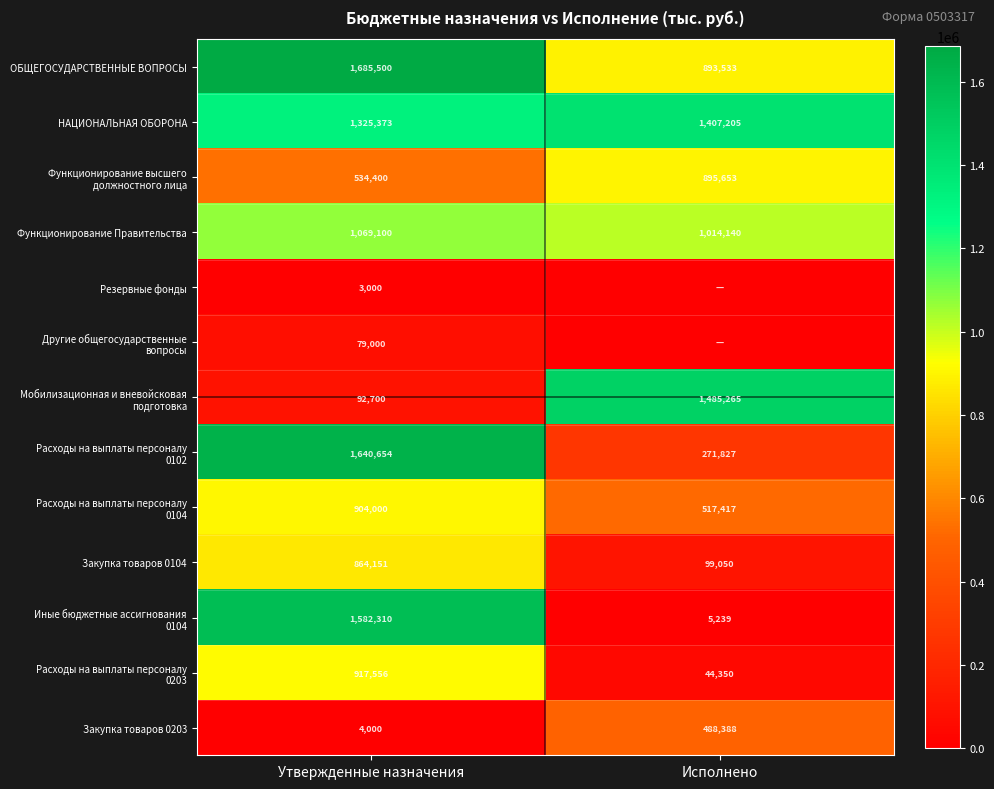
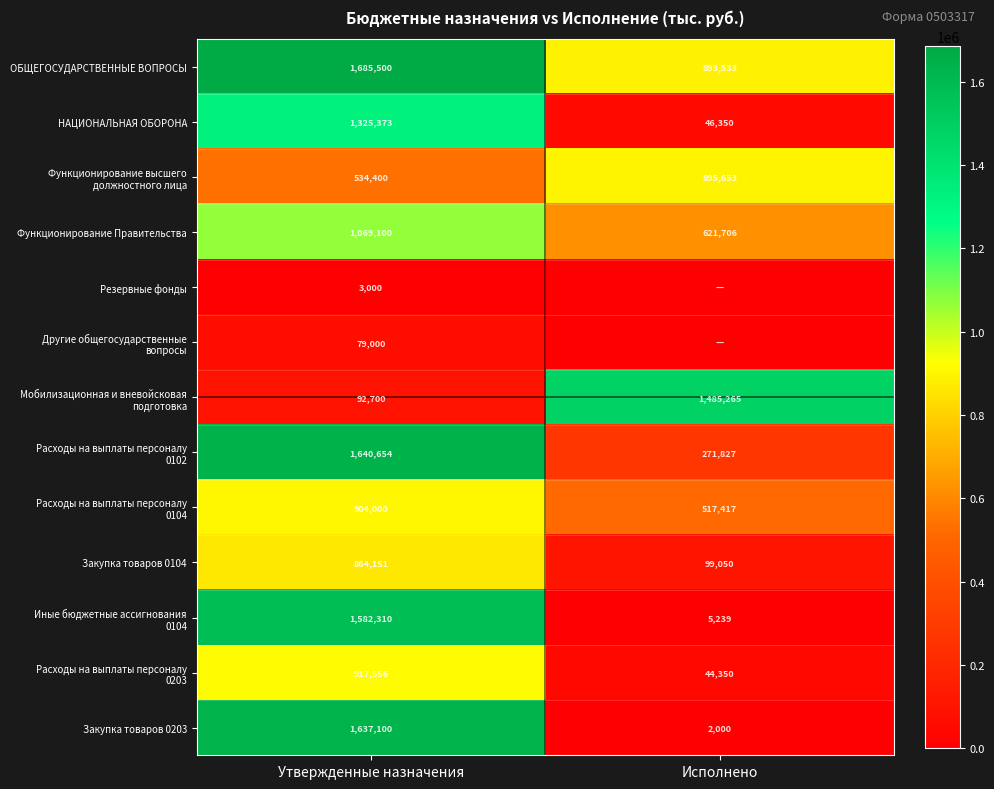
  {
    "ОБЩЕГОСУДАРСТВЕННЫЕ ВОПРОСЫ": {
      "Утвержденные назначения": "1,685,500",
      "Исполнено": "893,533"
    },
    "НАЦИОНАЛЬНАЯ ОБОРОНА": {
      "Утвержденные назначения": "1,325,373",
-     "Исполнено": "1,407,205"
+     "Исполнено": "46,350"
    },
    "Функционирование высшего должностного лица": {
      "Утвержденные назначения": "534,400",
      "Исполнено": "895,653"
    },
    "Функционирование Правительства": {
      "Утвержденные назначения": "1,069,100",
-     "Исполнено": "1,014,140"
+     "Исполнено": "621,706"
    },
    "Резервные фонды": {
      "Утвержденные назначения": "3,000"
    },
    "Другие общегосударственные вопросы": {
      "Утвержденные назначения": "79,000"
    },
    "Мобилизационная и вневойсковая подготовка": {
      "Утвержденные назначения": "92,700",
      "Исполнено": "1,485,265"
    },
    "Расходы на выплаты персоналу 0102": {
      "Утвержденные назначения": "1,640,654",
      "Исполнено": "271,827"
    },
    "Расходы на выплаты персоналу 0104": {
      "Утвержденные назначения": "904,000",
      "Исполнено": "517,417"
    },
    "Закупка товаров 0104": {
      "Утвержденные назначения": "864,151",
      "Исполнено": "99,050"
    },
    "Иные бюджетные ассигнования 0104": {
      "Утвержденные назначения": "1,582,310",
      "Исполнено": "5,239"
    },
    "Расходы на выплаты персоналу 0203": {
      "Утвержденные назначения": "917,556",
      "Исполнено": "44,350"
    },
    "Закупка товаров 0203": {
-     "Утвержденные назначения": "4,000",
-     "Исполнено": "488,388"
+     "Утвержденные назначения": "1,637,100",
+     "Исполнено": "2,000"
    }
  }
